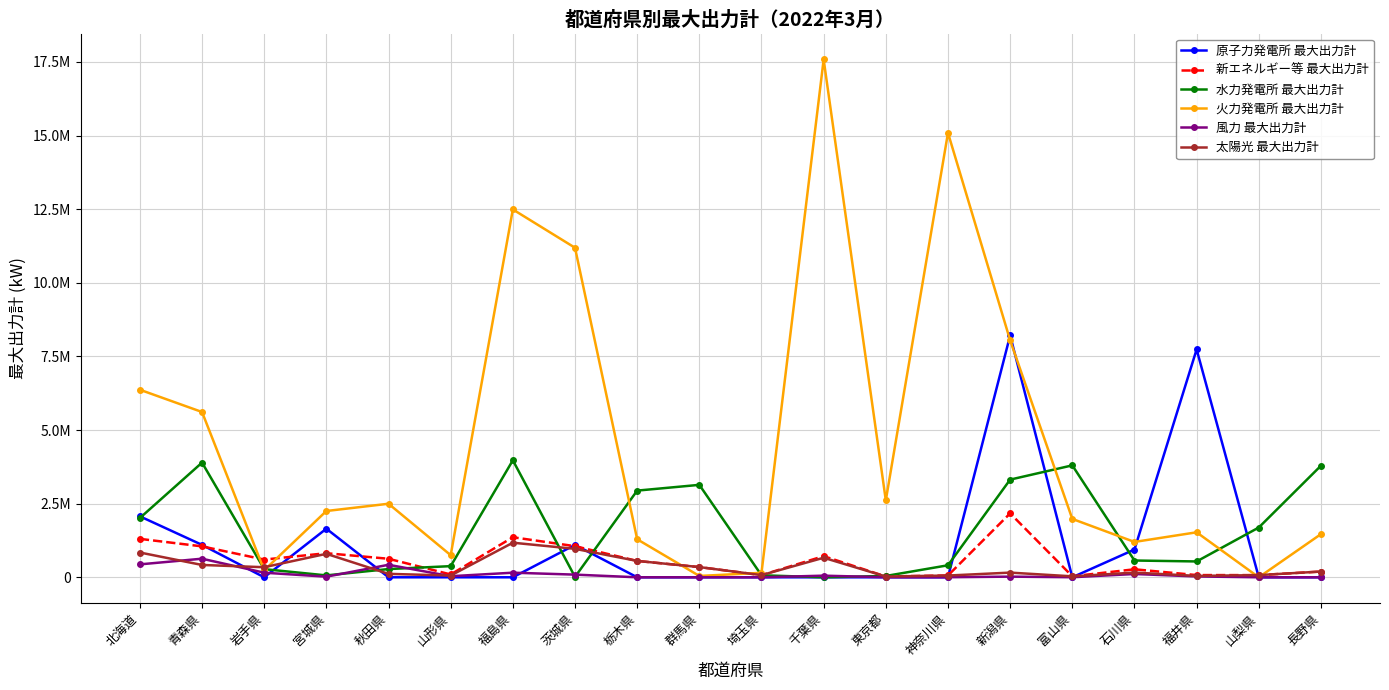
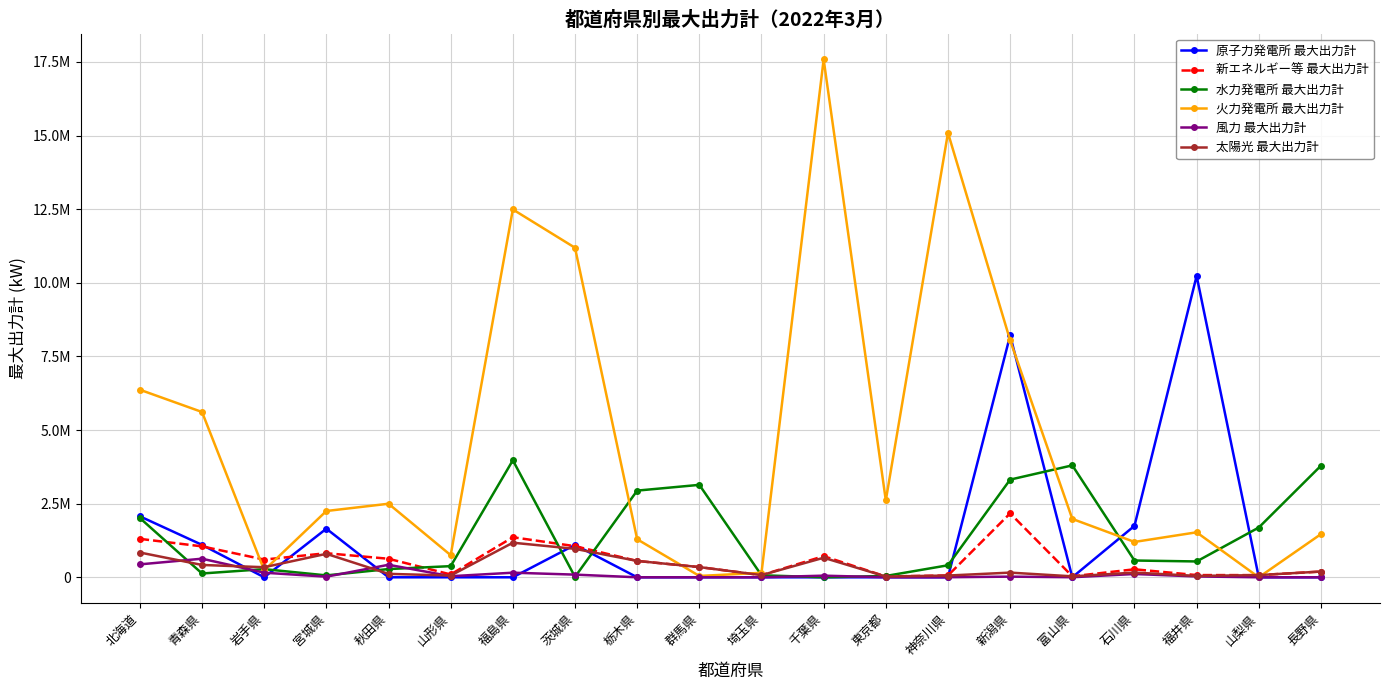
  {
    "原子力発電所 最大出力計": {
      "岩手県": 0,
      "宮城県": 1700000,
      "秋田県": 0,
      "福島県": 0,
      "新潟県": 8200000,
-     "石川県": 900000,
-     "福井県": 7700000
+     "石川県": 1700000,
+     "福井県": 10200000
    },
    "新エネルギー等 最大出力計": {
      "北海道": 1300000,
      "岩手県": 600000,
      "秋田県": 600000,
      "福島県": 1400000,
      "新潟県": 2200000,
      "石川県": 300000
    },
    "水力発電所 最大出力計": {
-     "青森県": 3900000,
+     "青森県": 100000,
      "秋田県": 300000,
      "山形県": 400000,
      "福島県": 4000000,
      "栃木県": 2900000,
      "群馬県": 3100000,
      "神奈川県": 400000,
      "新潟県": 3300000,
      "富山県": 3800000,
      "石川県": 600000,
      "福井県": 500000,
      "山梨県": 1700000,
      "長野県": 3800000
    },
    "火力発電所 最大出力計": {
      "北海道": 6400000,
      "青森県": 5600000,
      "宮城県": 2300000,
      "秋田県": 2500000,
      "山形県": 800000,
      "福島県": 12500000,
      "茨城県": 11200000,
      "栃木県": 1300000,
      "千葉県": 17600000,
      "東京都": 2600000,
      "神奈川県": 15100000,
      "新潟県": 8000000,
      "富山県": 2000000,
      "石川県": 1200000,
      "福井県": 1500000,
      "長野県": 1500000
    },
    "風力 最大出力計": {
      "北海道": 400000,
      "青森県": 600000,
      "秋田県": 400000,
      "福島県": 200000,
      "新潟県": 0
    },
    "太陽光 最大出力計": {
      "北海道": 800000,
      "青森県": 400000,
      "秋田県": 100000,
      "福島県": 1200000,
      "茨城県": 1000000,
      "新潟県": 200000
    }
  }
